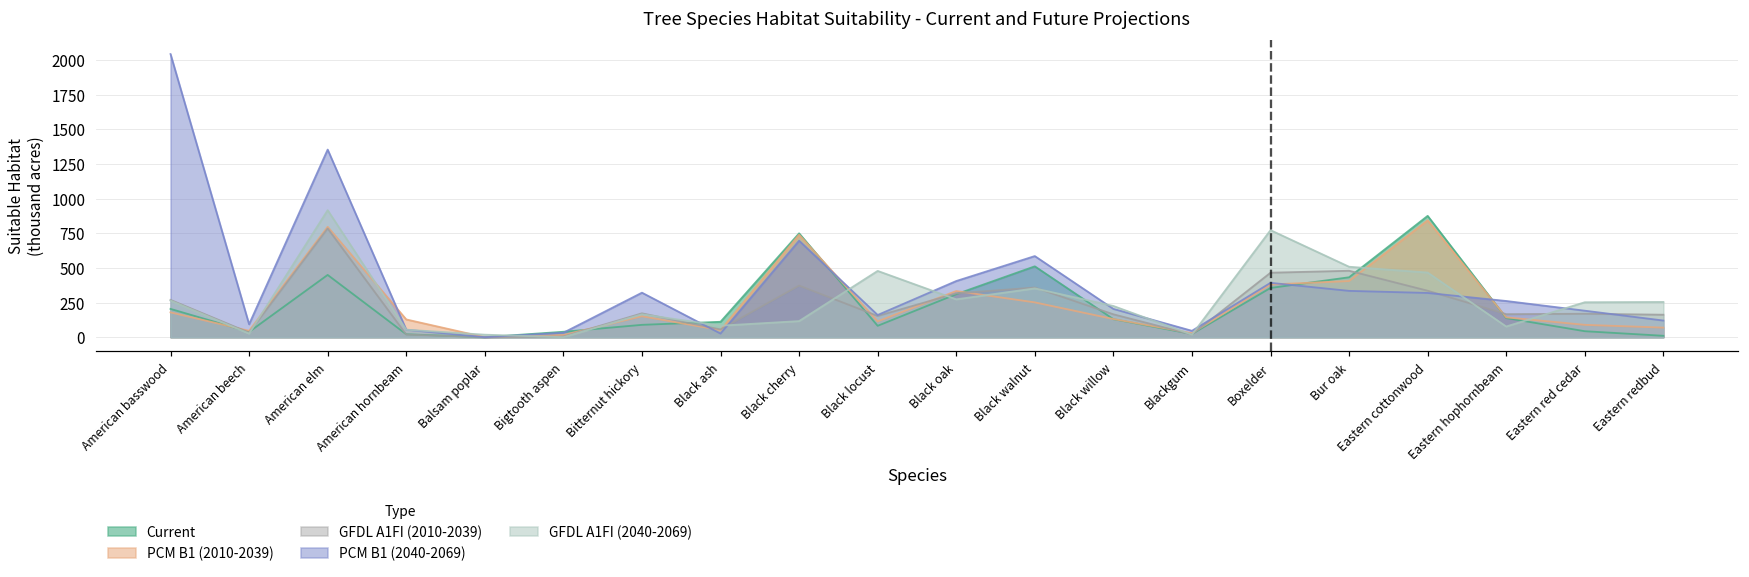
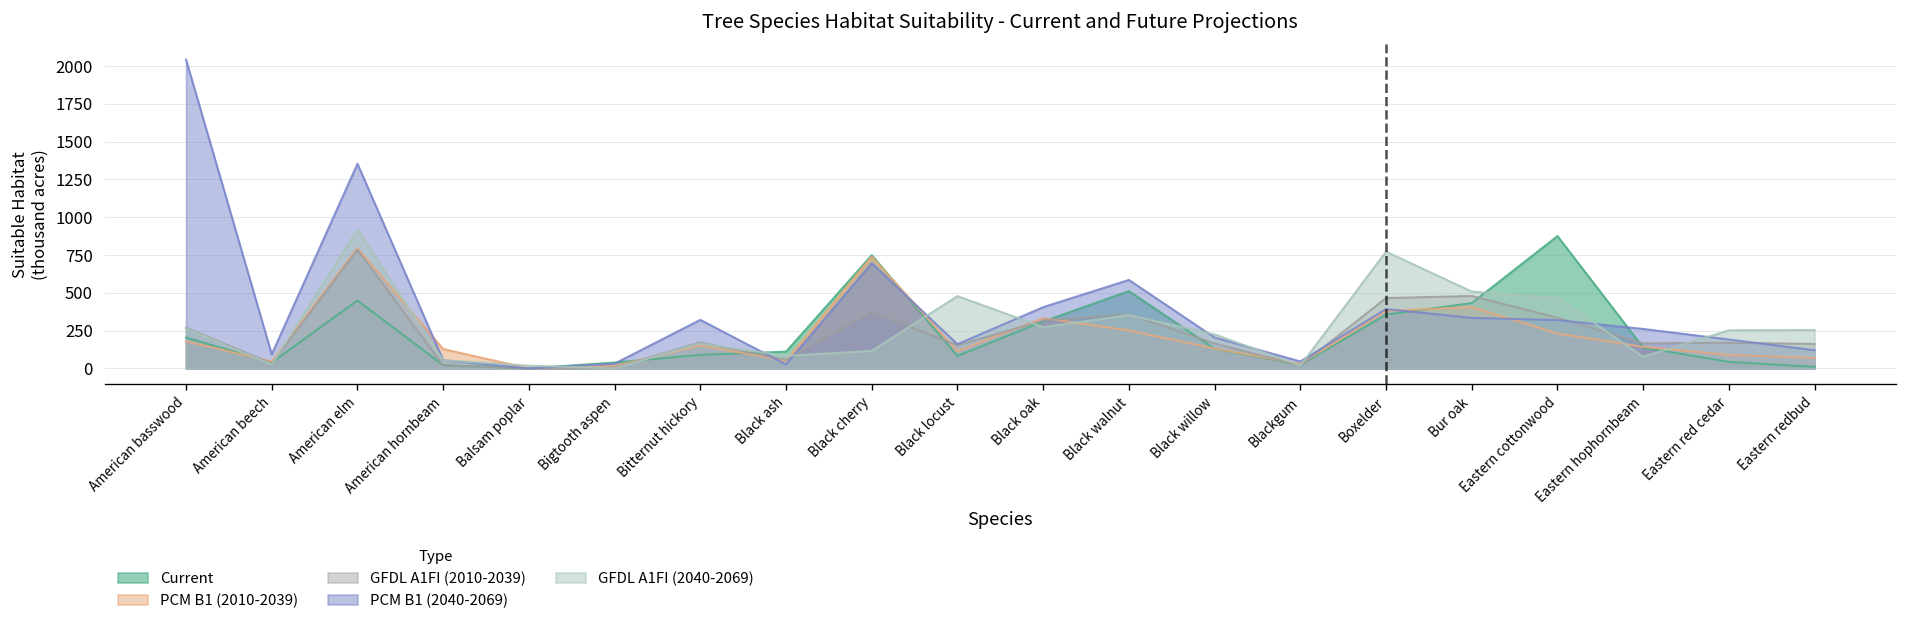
  {
    "Current": {
      "American basswood": 200,
      "American elm": 450,
      "Bitternut hickory": 90,
      "Black ash": 110,
      "Black locust": 80,
      "Black walnut": 510,
      "Boxelder": 360,
      "Bur oak": 430,
      "Eastern cottonwood": 880,
      "Eastern red cedar": 40,
      "Eastern redbud": 10
    },
    "PCM B1 (2010-2039)": {
      "American basswood": 180,
      "American hornbeam": 130,
      "Black locust": 110,
      "Black walnut": 250,
      "Bur oak": 410,
-     "Eastern cottonwood": 840,
+     "Eastern cottonwood": 230,
      "Eastern red cedar": 90,
      "Eastern redbud": 70
    }
  }
